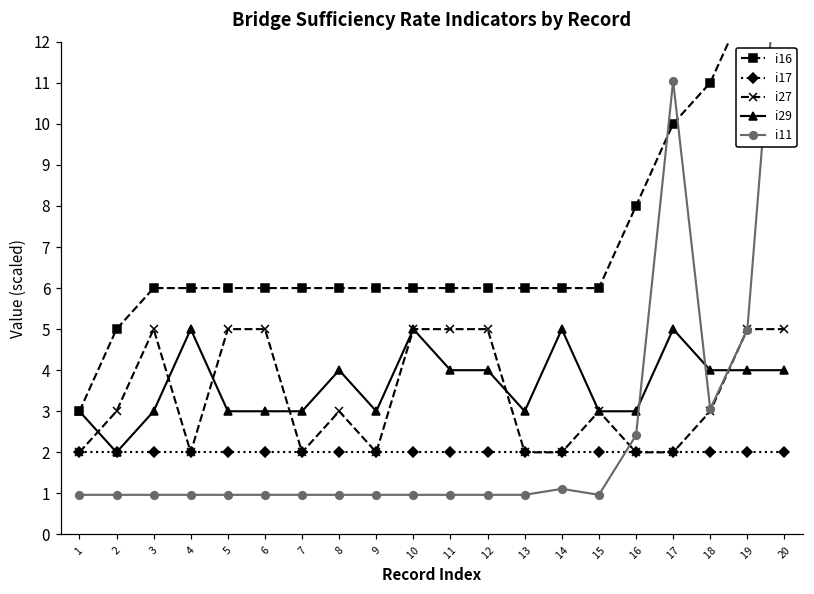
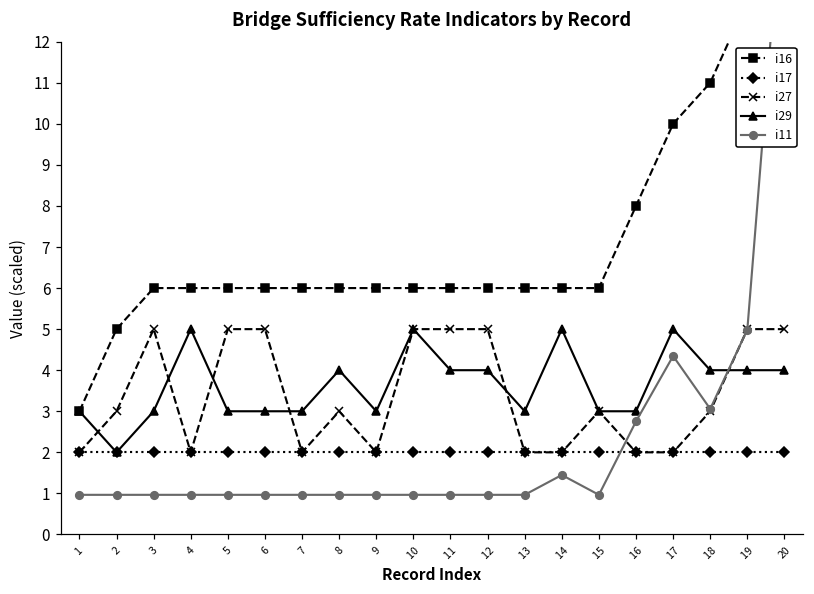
  {
    "i11": {
      "1": 1.0,
      "2": 1.0,
      "3": 1.0,
      "4": 1.0,
      "5": 1.0,
      "6": 1.0,
      "7": 1.0,
      "8": 1.0,
      "9": 1.0,
      "10": 1.0,
      "11": 1.0,
      "12": 1.0,
      "13": 1.0,
-     "14": 1.1,
+     "14": 1.4,
      "15": 1.0,
-     "16": 2.4,
-     "17": 11.0
+     "16": 2.8,
+     "17": 4.3
    }
  }
